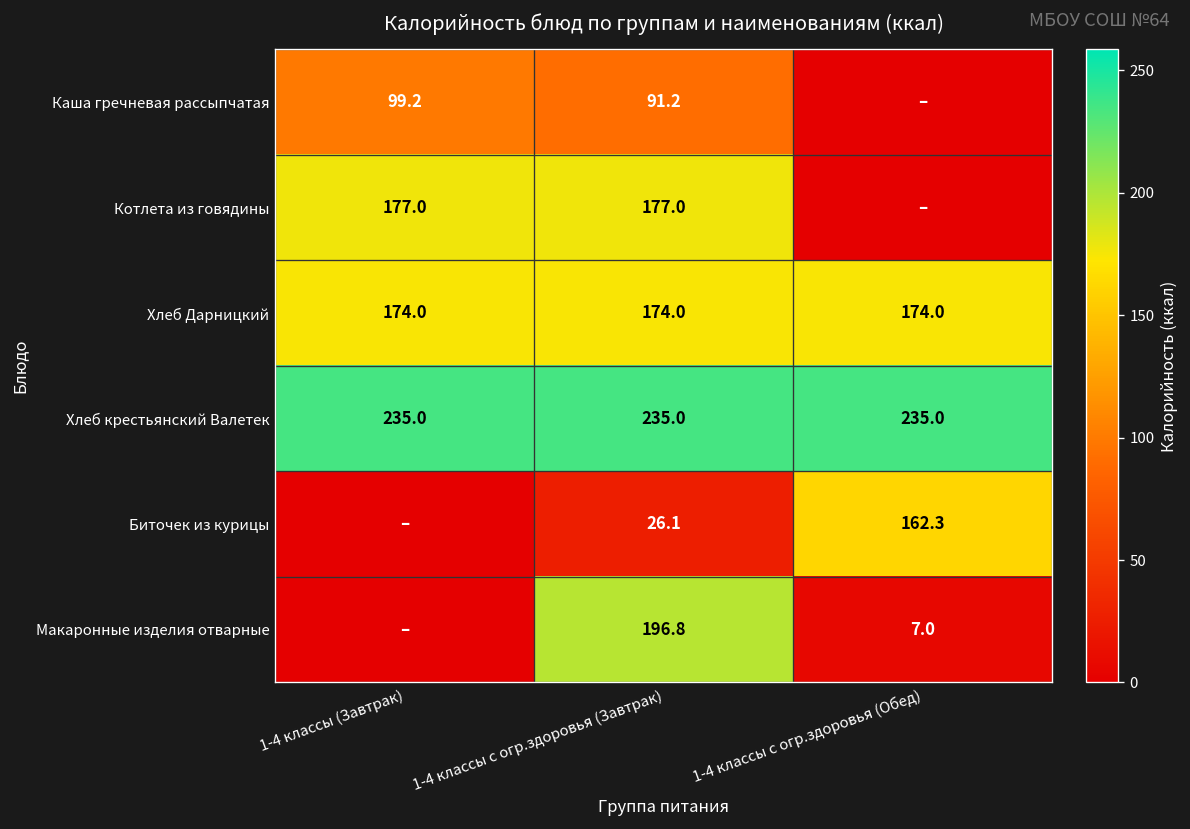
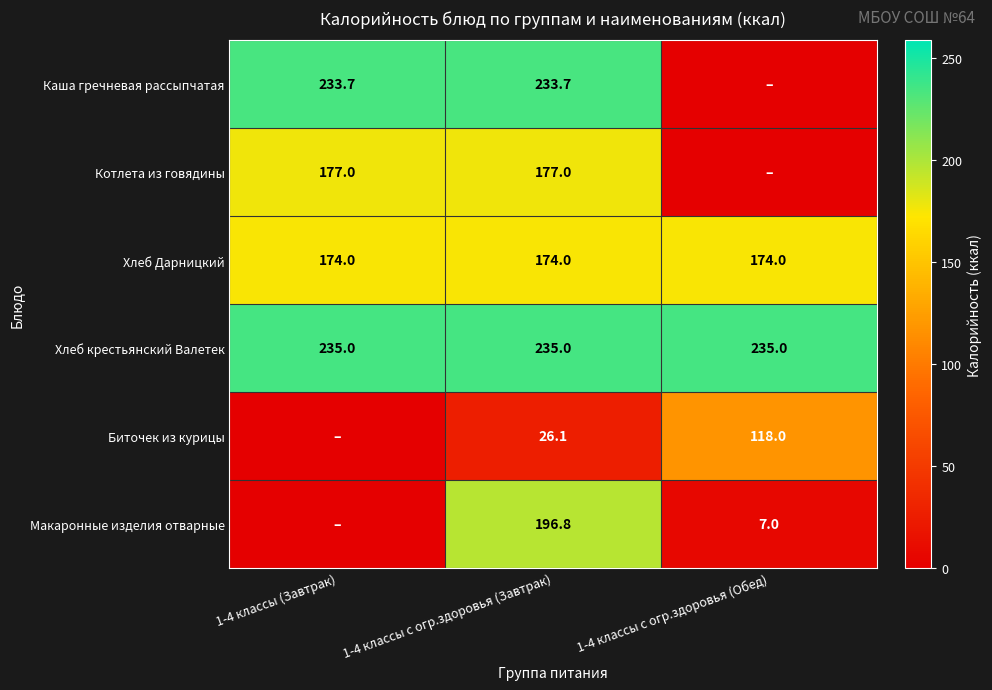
  {
    "Каша гречневая рассыпчатая": {
-     "1-4 классы (Завтрак)": 99.2,
-     "1-4 классы с огр.здоровья (Завтрак)": 91.2
+     "1-4 классы (Завтрак)": 233.7,
+     "1-4 классы с огр.здоровья (Завтрак)": 233.7
    },
    "Котлета из говядины": {
      "1-4 классы (Завтрак)": 177.0,
      "1-4 классы с огр.здоровья (Завтрак)": 177.0
    },
    "Хлеб Дарницкий": {
      "1-4 классы (Завтрак)": 174.0,
      "1-4 классы с огр.здоровья (Завтрак)": 174.0,
      "1-4 классы с огр.здоровья (Обед)": 174.0
    },
    "Хлеб крестьянский Валетек": {
      "1-4 классы (Завтрак)": 235.0,
      "1-4 классы с огр.здоровья (Завтрак)": 235.0,
      "1-4 классы с огр.здоровья (Обед)": 235.0
    },
    "Биточек из курицы": {
      "1-4 классы с огр.здоровья (Завтрак)": 26.1,
-     "1-4 классы с огр.здоровья (Обед)": 162.3
+     "1-4 классы с огр.здоровья (Обед)": 118.0
    },
    "Макаронные изделия отварные": {
      "1-4 классы с огр.здоровья (Завтрак)": 196.8,
      "1-4 классы с огр.здоровья (Обед)": 7.0
    }
  }
